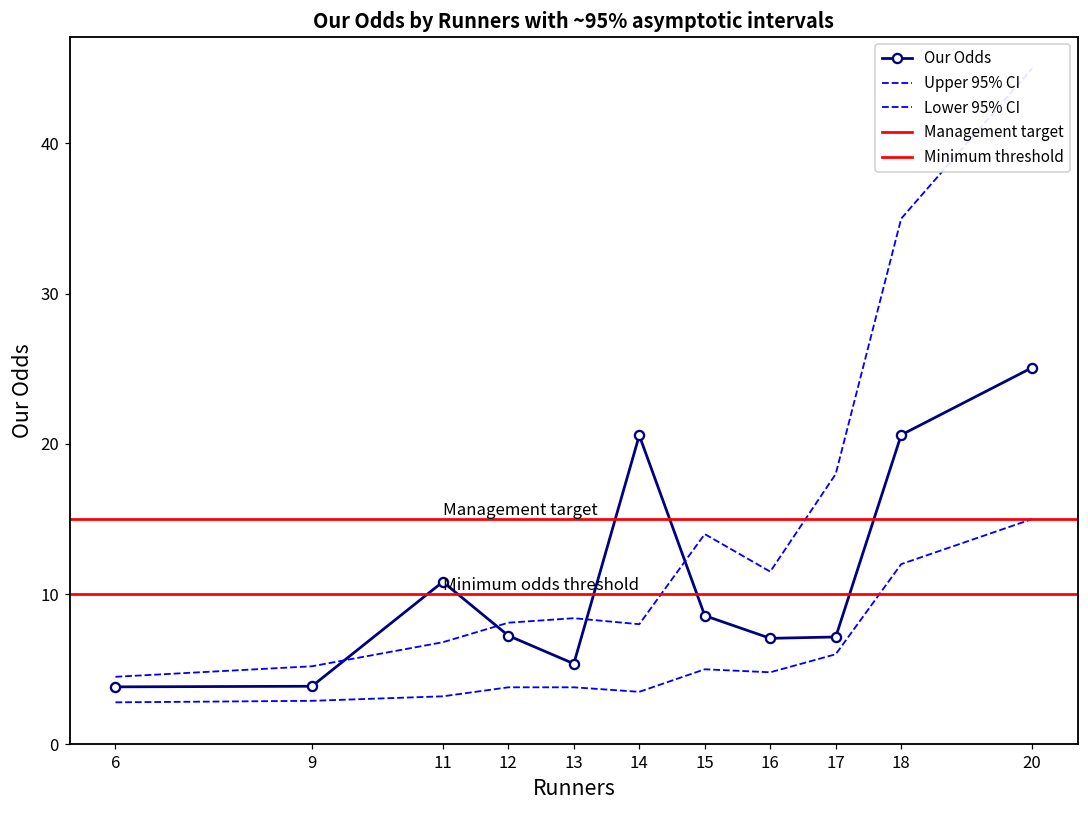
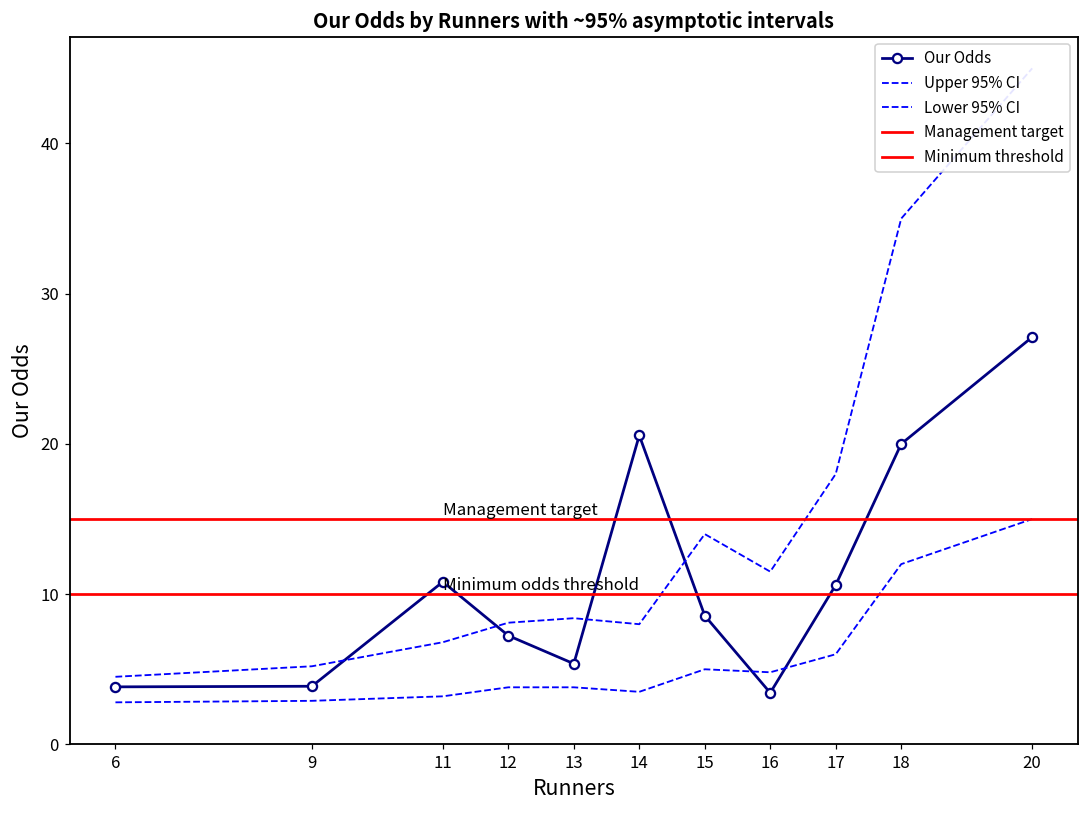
  {
    "Our Odds": {
      "6": 3.8,
      "9": 3.9,
      "11": 10.8,
      "12": 7.2,
      "13": 5.4,
      "14": 20.6,
      "15": 8.6,
-     "16": 7.1,
-     "17": 7.2,
-     "18": 20.6,
-     "20": 25.1
+     "16": 3.4,
+     "17": 10.6,
+     "18": 20.0,
+     "20": 27.1
    }
  }
